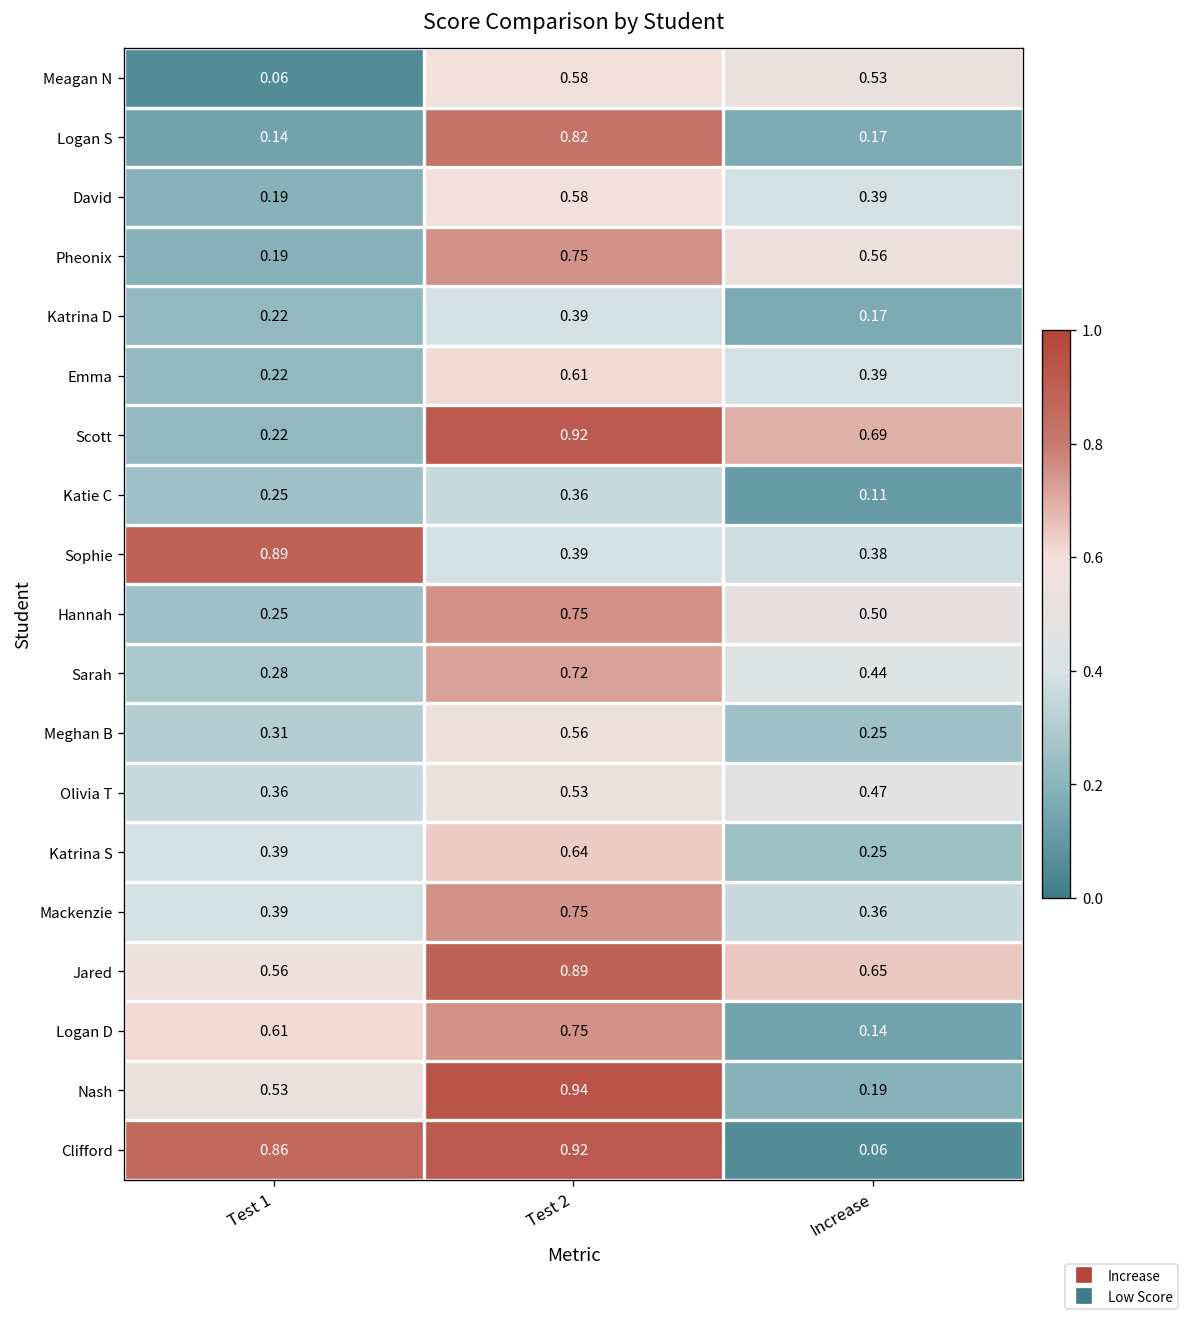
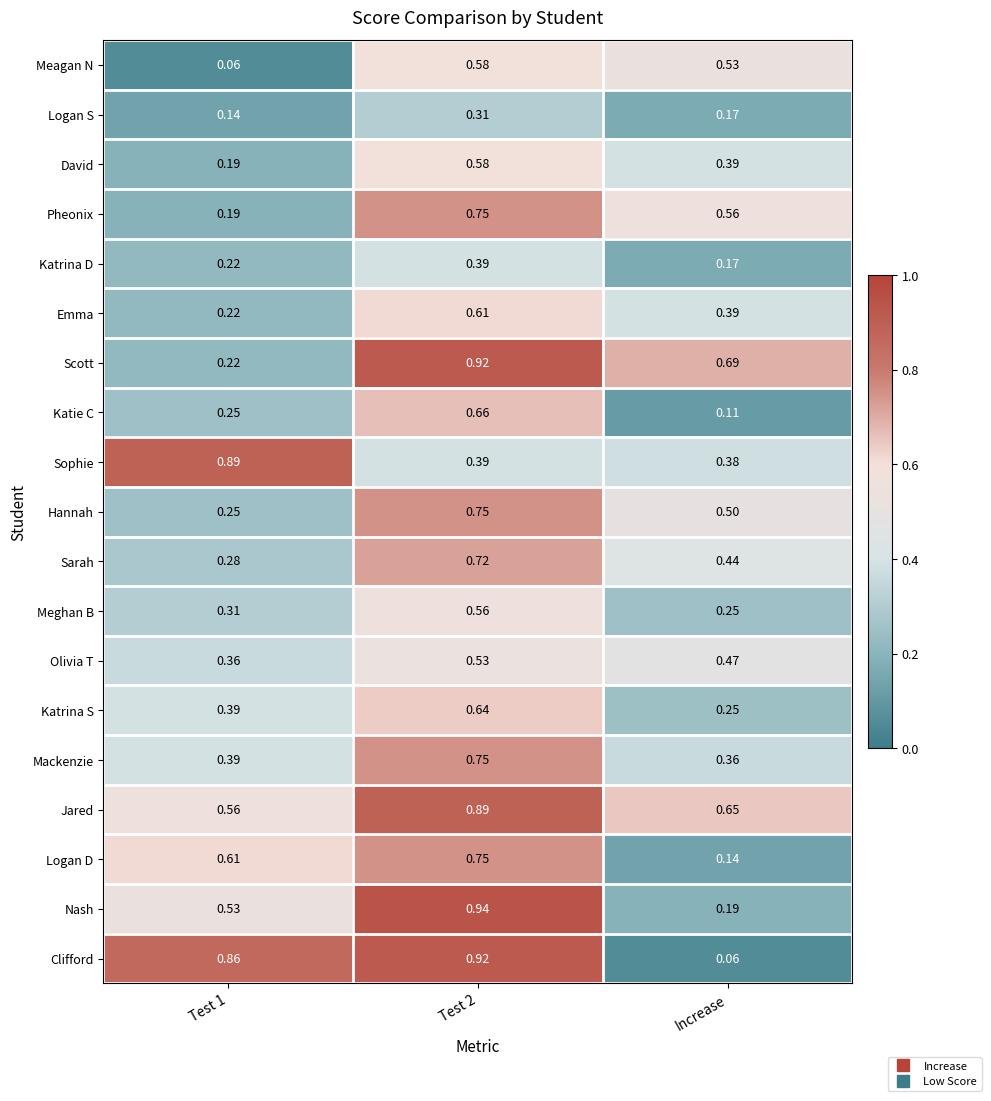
  {
    "Meagan N": {
      "Test 1": 0.06,
      "Test 2": 0.58,
      "Increase": 0.53
    },
    "Logan S": {
      "Test 1": 0.14,
-     "Test 2": 0.82,
+     "Test 2": 0.31,
      "Increase": 0.17
    },
    "David": {
      "Test 1": 0.19,
      "Test 2": 0.58,
      "Increase": 0.39
    },
    "Pheonix": {
      "Test 1": 0.19,
      "Test 2": 0.75,
      "Increase": 0.56
    },
    "Katrina D": {
      "Test 1": 0.22,
      "Test 2": 0.39,
      "Increase": 0.17
    },
    "Emma": {
      "Test 1": 0.22,
      "Test 2": 0.61,
      "Increase": 0.39
    },
    "Scott": {
      "Test 1": 0.22,
      "Test 2": 0.92,
      "Increase": 0.69
    },
    "Katie C": {
      "Test 1": 0.25,
-     "Test 2": 0.36,
+     "Test 2": 0.66,
      "Increase": 0.11
    },
    "Sophie": {
      "Test 1": 0.89,
      "Test 2": 0.39,
      "Increase": 0.38
    },
    "Hannah": {
      "Test 1": 0.25,
      "Test 2": 0.75,
      "Increase": 0.50
    },
    "Sarah": {
      "Test 1": 0.28,
      "Test 2": 0.72,
      "Increase": 0.44
    },
    "Meghan B": {
      "Test 1": 0.31,
      "Test 2": 0.56,
      "Increase": 0.25
    },
    "Olivia T": {
      "Test 1": 0.36,
      "Test 2": 0.53,
      "Increase": 0.47
    },
    "Katrina S": {
      "Test 1": 0.39,
      "Test 2": 0.64,
      "Increase": 0.25
    },
    "Mackenzie": {
      "Test 1": 0.39,
      "Test 2": 0.75,
      "Increase": 0.36
    },
    "Jared": {
      "Test 1": 0.56,
      "Test 2": 0.89,
      "Increase": 0.65
    },
    "Logan D": {
      "Test 1": 0.61,
      "Test 2": 0.75,
      "Increase": 0.14
    },
    "Nash": {
      "Test 1": 0.53,
      "Test 2": 0.94,
      "Increase": 0.19
    },
    "Clifford": {
      "Test 1": 0.86,
      "Test 2": 0.92,
      "Increase": 0.06
    }
  }
